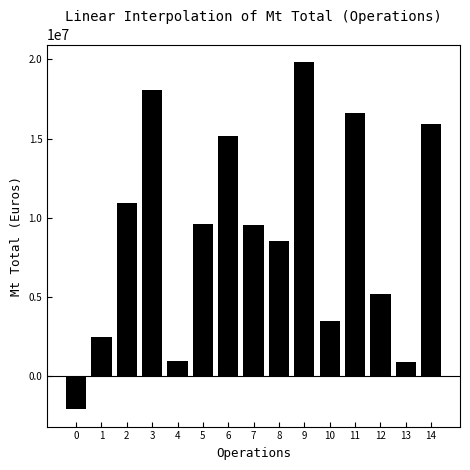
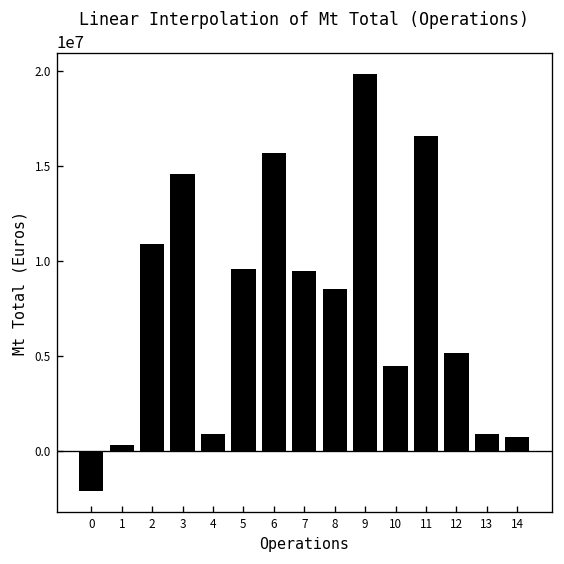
  {
    "0": -2100000,
-   "1": 2400000,
+   "1": 300000,
    "2": 10900000,
-   "3": 18100000,
+   "3": 14600000,
    "4": 900000,
    "5": 9600000,
-   "6": 15200000,
+   "6": 15700000,
    "7": 9500000,
    "8": 8500000,
    "9": 19900000,
-   "10": 3500000,
+   "10": 4500000,
    "11": 16600000,
    "12": 5200000,
    "13": 900000,
-   "14": 15900000
+   "14": 700000
  }
